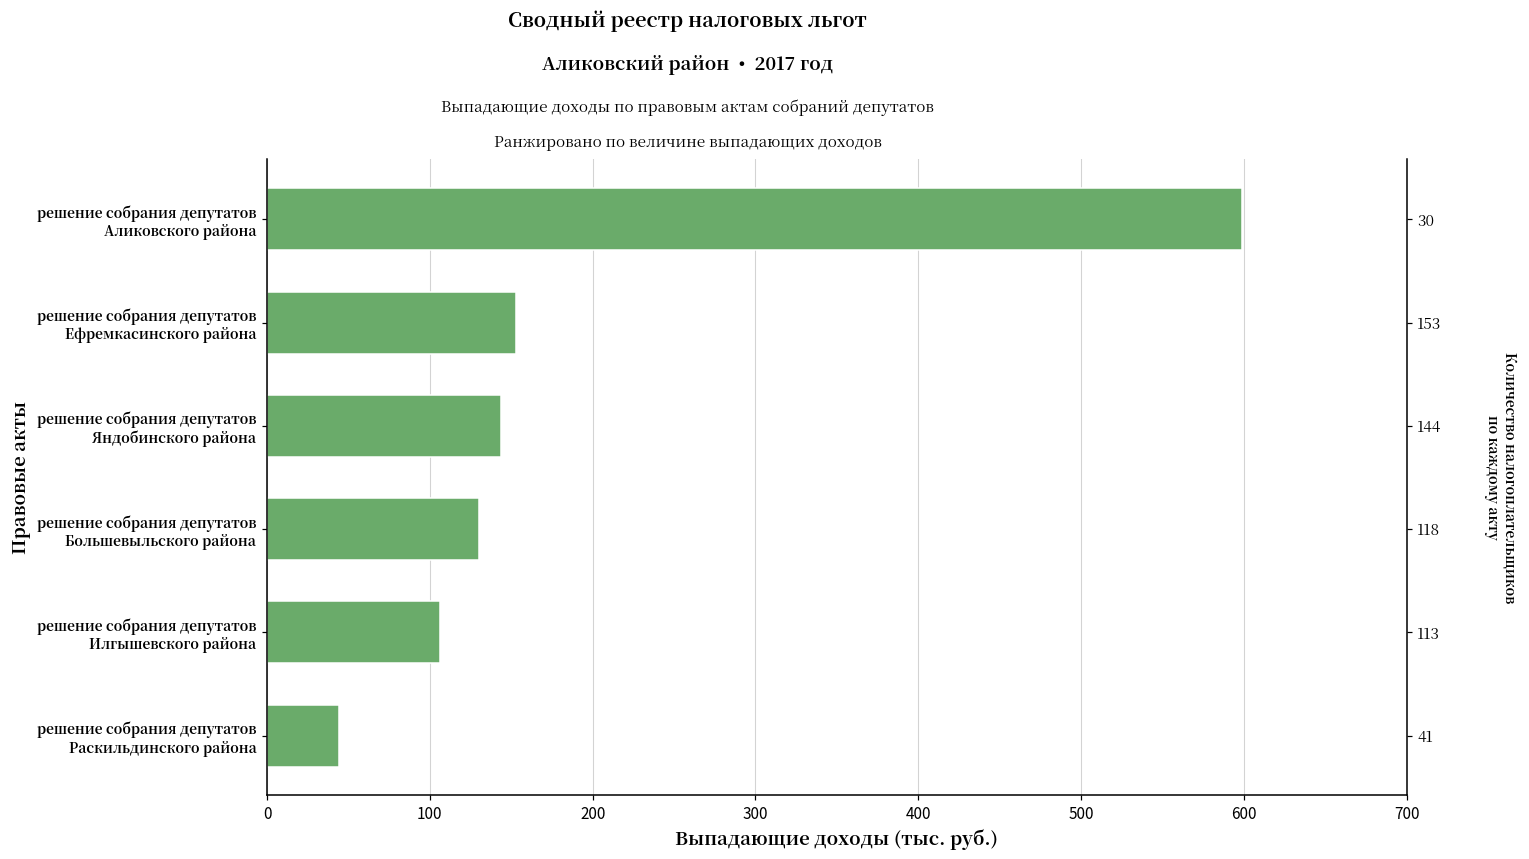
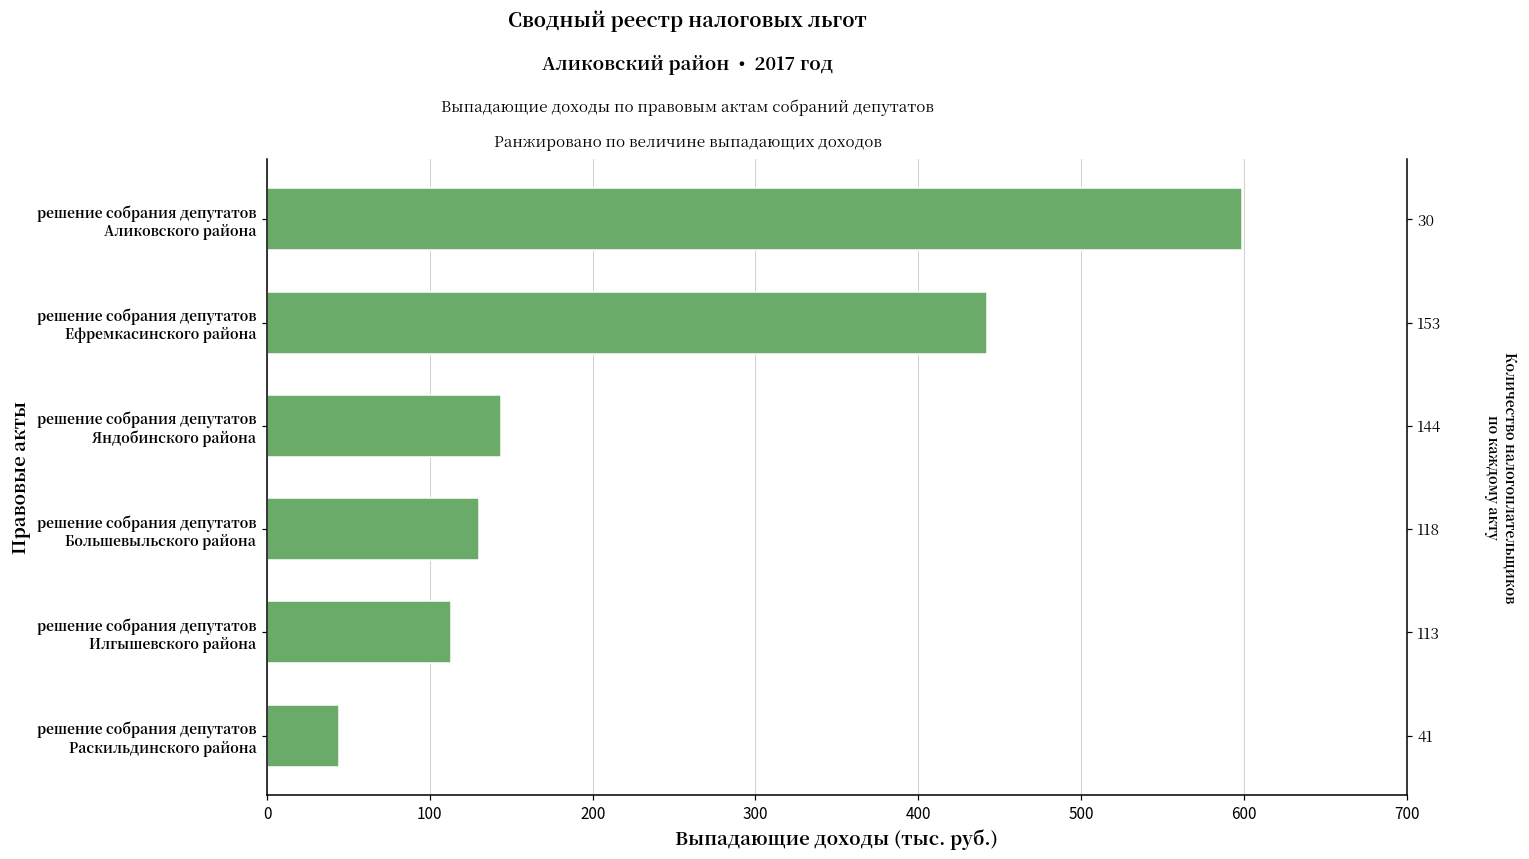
  {
    "решение собрания депутатов Аликовского района": 599,
-   "решение собрания депутатов Ефремкасинского района": 153,
+   "решение собрания депутатов Ефремкасинского района": 442,
    "решение собрания депутатов Яндобинского района": 144,
    "решение собрания депутатов Большевыльского района": 130,
-   "решение собрания депутатов Илгышевского района": 106,
+   "решение собрания депутатов Илгышевского района": 113,
    "решение собрания депутатов Раскильдинского района": 44
  }
